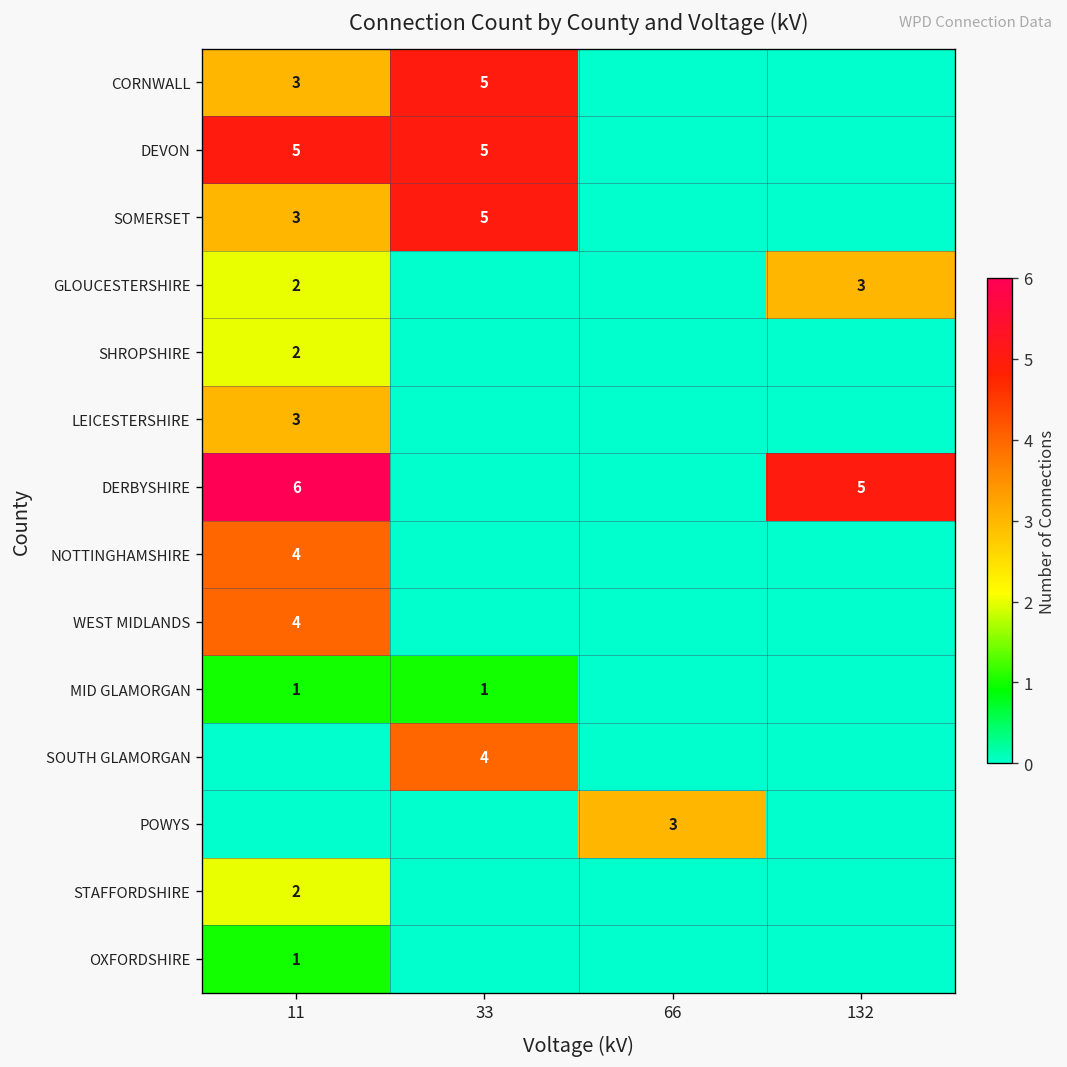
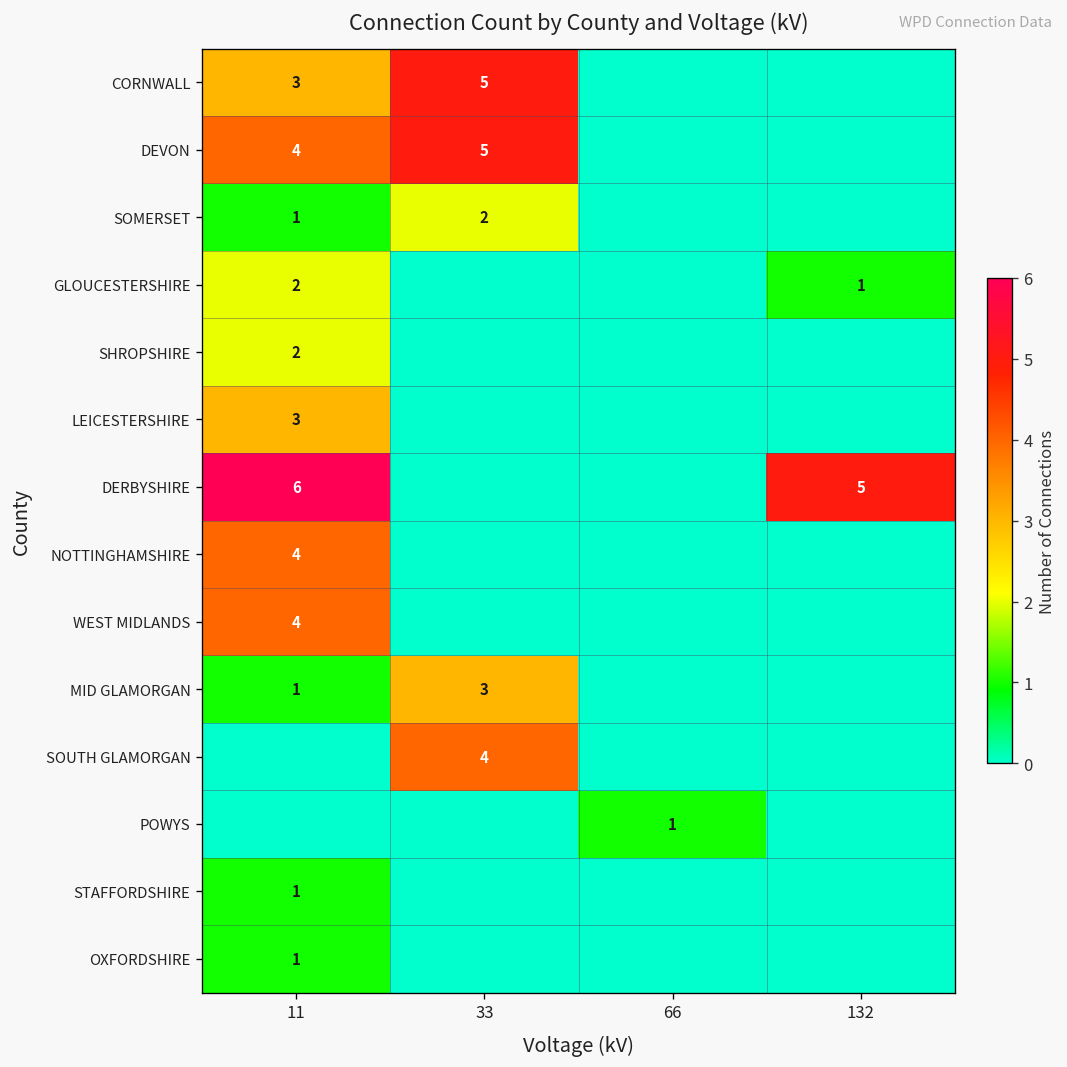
  {
    "CORNWALL": {
      "11": 3,
      "33": 5
    },
    "DEVON": {
-     "11": 5,
+     "11": 4,
      "33": 5
    },
    "SOMERSET": {
-     "11": 3,
-     "33": 5
+     "11": 1,
+     "33": 2
    },
    "GLOUCESTERSHIRE": {
      "11": 2,
-     "132": 3
+     "132": 1
    },
    "SHROPSHIRE": {
      "11": 2
    },
    "LEICESTERSHIRE": {
      "11": 3
    },
    "DERBYSHIRE": {
      "11": 6,
      "132": 5
    },
    "NOTTINGHAMSHIRE": {
      "11": 4
    },
    "WEST MIDLANDS": {
      "11": 4
    },
    "MID GLAMORGAN": {
      "11": 1,
-     "33": 1
+     "33": 3
    },
    "SOUTH GLAMORGAN": {
      "33": 4
    },
    "POWYS": {
-     "66": 3
+     "66": 1
    },
    "STAFFORDSHIRE": {
-     "11": 2
+     "11": 1
    },
    "OXFORDSHIRE": {
      "11": 1
    }
  }
